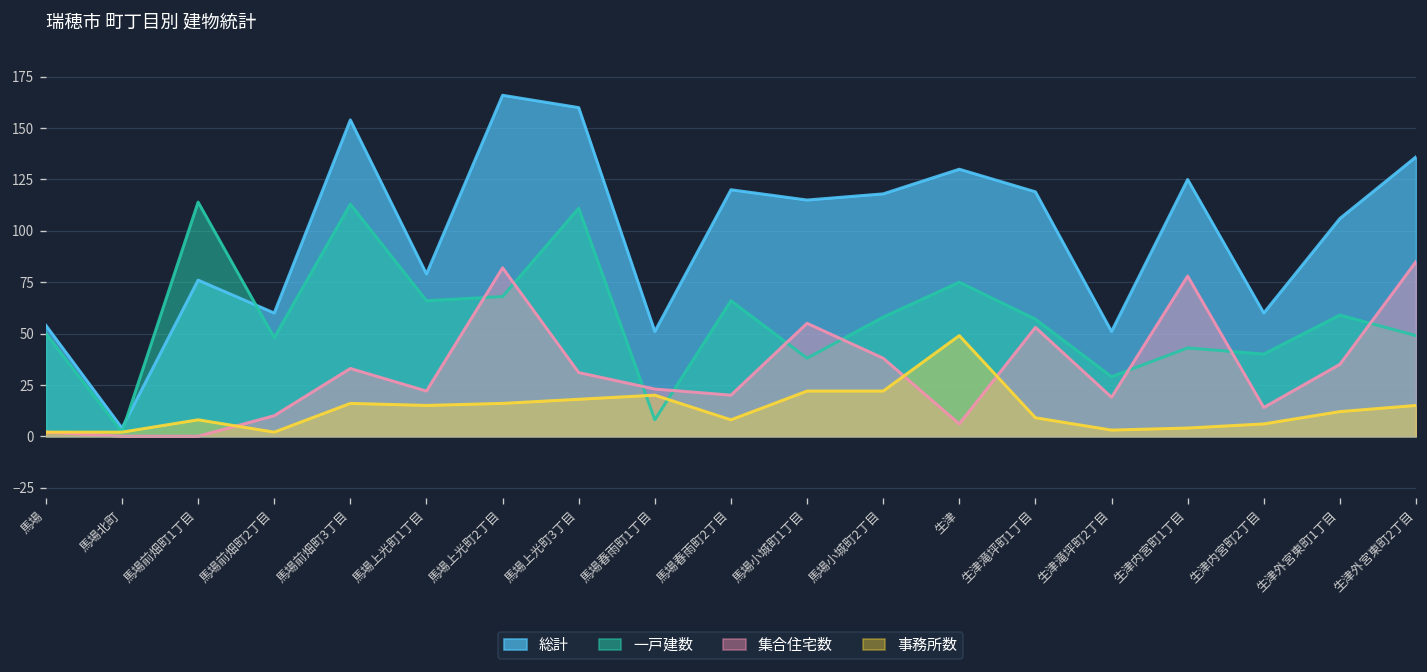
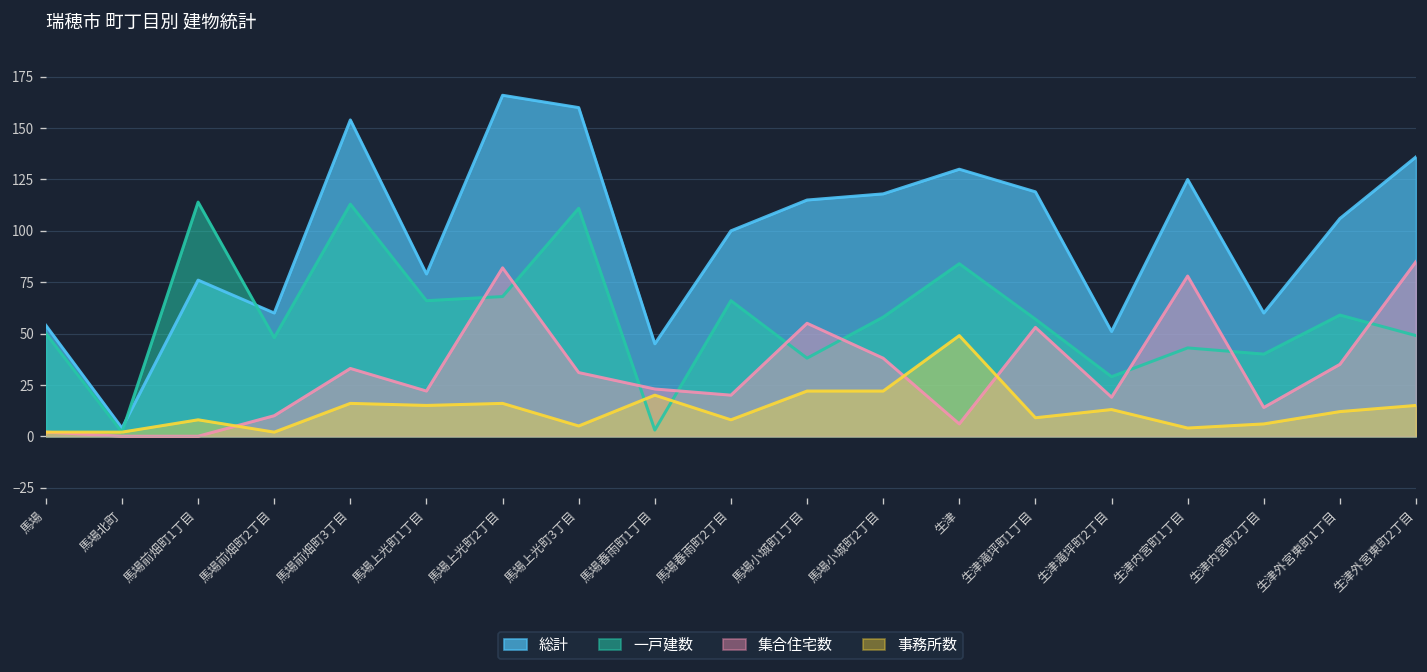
  {
    "総計": {
      "馬場": 54,
      "馬場北町": 4,
      "馬場前畑町1丁目": 76,
      "馬場前畑町2丁目": 60,
      "馬場前畑町3丁目": 154,
      "馬場上光町1丁目": 79,
      "馬場上光町2丁目": 166,
      "馬場上光町3丁目": 160,
-     "馬場春雨町1丁目": 51,
-     "馬場春雨町2丁目": 120,
+     "馬場春雨町1丁目": 45,
+     "馬場春雨町2丁目": 100,
      "馬場小城町1丁目": 115,
      "馬場小城町2丁目": 118,
      "生津": 130,
      "生津滝坪町1丁目": 119,
      "生津滝坪町2丁目": 51,
      "生津内宮町1丁目": 125,
      "生津内宮町2丁目": 60,
      "生津外宮東町1丁目": 106,
      "生津外宮東町2丁目": 136
    },
    "一戸建数": {
      "馬場": 50,
      "馬場前畑町1丁目": 114,
      "馬場前畑町2丁目": 48,
      "馬場前畑町3丁目": 113,
      "馬場上光町1丁目": 66,
      "馬場上光町2丁目": 68,
      "馬場上光町3丁目": 111,
-     "馬場春雨町1丁目": 8,
+     "馬場春雨町1丁目": 3,
      "馬場春雨町2丁目": 66,
      "馬場小城町1丁目": 38,
      "馬場小城町2丁目": 58,
-     "生津": 75,
+     "生津": 84,
      "生津滝坪町1丁目": 57,
      "生津滝坪町2丁目": 29,
      "生津内宮町1丁目": 43,
      "生津内宮町2丁目": 40,
      "生津外宮東町1丁目": 59,
      "生津外宮東町2丁目": 49
    },
    "集合住宅数": {
      "馬場北町": 0,
      "馬場前畑町1丁目": 0,
      "馬場前畑町2丁目": 10,
      "馬場前畑町3丁目": 33,
      "馬場上光町1丁目": 22,
      "馬場上光町2丁目": 82,
      "馬場上光町3丁目": 31,
      "馬場春雨町1丁目": 23,
      "馬場春雨町2丁目": 20,
      "馬場小城町1丁目": 55,
      "馬場小城町2丁目": 38,
      "生津": 6,
      "生津滝坪町1丁目": 53,
      "生津滝坪町2丁目": 19,
      "生津内宮町1丁目": 78,
      "生津内宮町2丁目": 14,
      "生津外宮東町1丁目": 35,
      "生津外宮東町2丁目": 85
    },
    "事務所数": {
      "馬場前畑町1丁目": 8,
      "馬場前畑町2丁目": 2,
      "馬場前畑町3丁目": 16,
      "馬場上光町1丁目": 15,
      "馬場上光町2丁目": 16,
-     "馬場上光町3丁目": 18,
+     "馬場上光町3丁目": 5,
      "馬場春雨町1丁目": 20,
      "馬場春雨町2丁目": 8,
      "馬場小城町1丁目": 22,
      "馬場小城町2丁目": 22,
      "生津": 49,
      "生津滝坪町1丁目": 9,
-     "生津滝坪町2丁目": 3,
+     "生津滝坪町2丁目": 13,
      "生津内宮町1丁目": 4,
      "生津内宮町2丁目": 6,
      "生津外宮東町1丁目": 12,
      "生津外宮東町2丁目": 15
    }
  }
